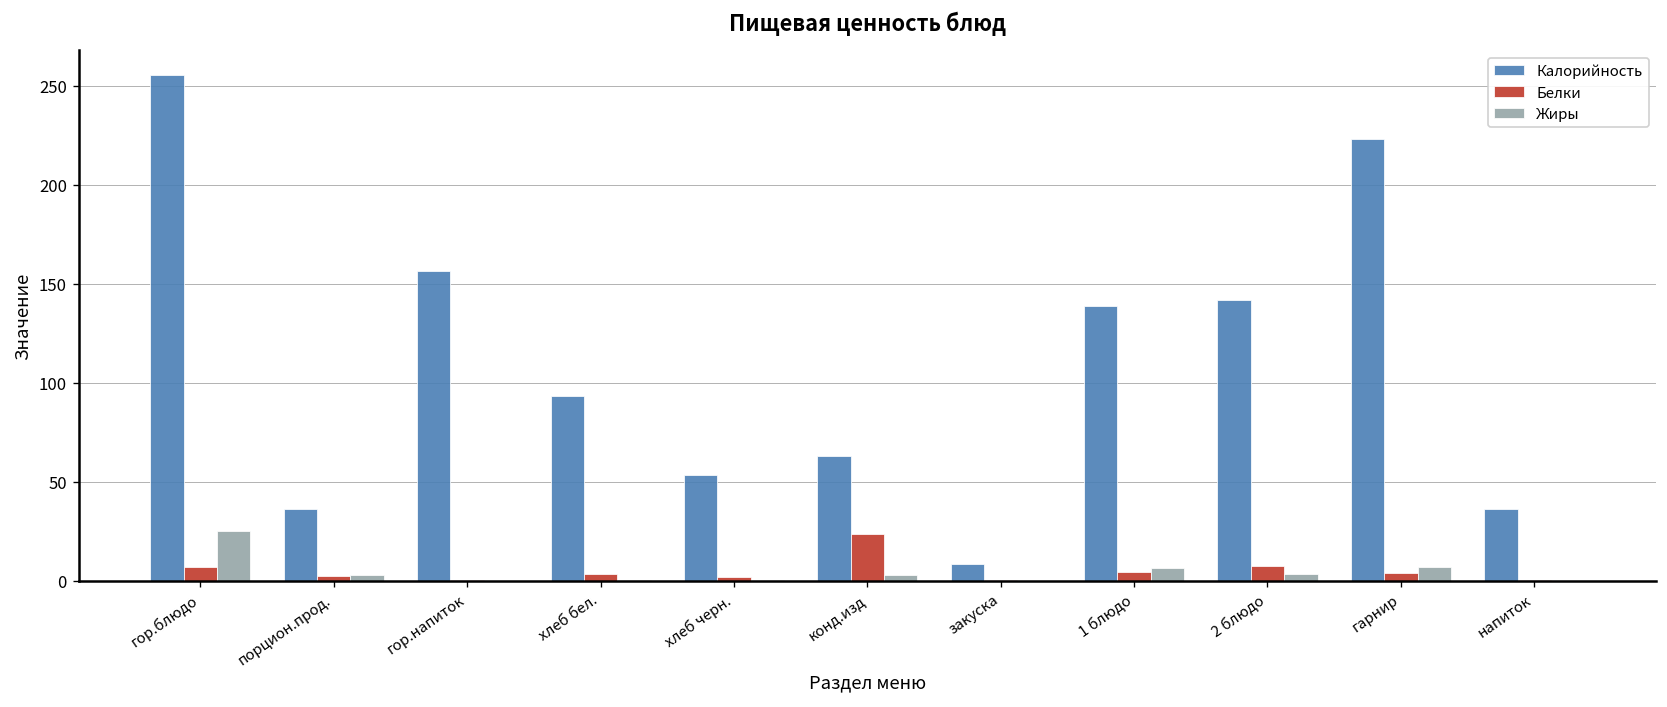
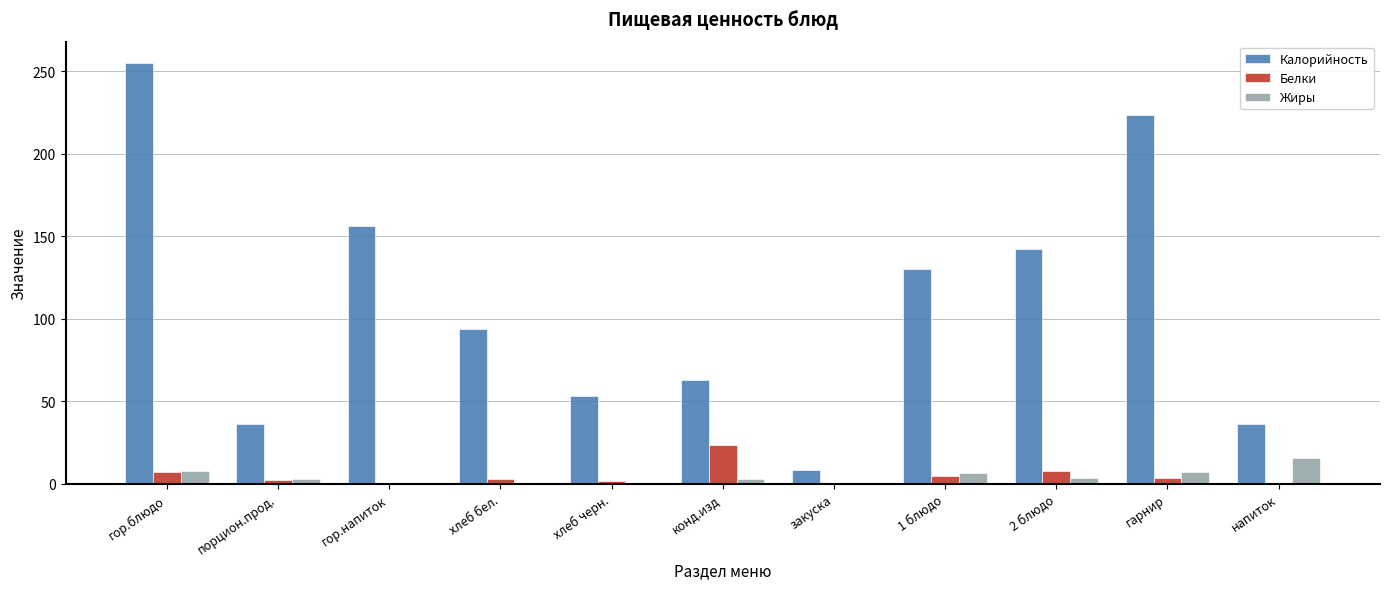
  {
    "Калорийность": {
      "гор.блюдо": 255,
      "порцион.прод.": 36,
      "гор.напиток": 156,
      "хлеб бел.": 94,
      "хлеб черн.": 53,
      "конд.изд": 63,
      "закуска": 8,
-     "1 блюдо": 139,
+     "1 блюдо": 130,
      "2 блюдо": 142,
      "гарнир": 223,
      "напиток": 36
    },
    "Белки": {
      "гор.блюдо": 7,
      "порцион.прод.": 2,
      "хлеб бел.": 3,
      "хлеб черн.": 2,
      "конд.изд": 24,
      "1 блюдо": 4,
      "2 блюдо": 7,
      "гарнир": 4
    },
    "Жиры": {
-     "гор.блюдо": 25,
+     "гор.блюдо": 8,
      "порцион.прод.": 3,
      "гор.напиток": 0,
      "конд.изд": 3,
      "1 блюдо": 6,
      "2 блюдо": 3,
      "гарнир": 7,
-     "напиток": 0
+     "напиток": 16
    }
  }
